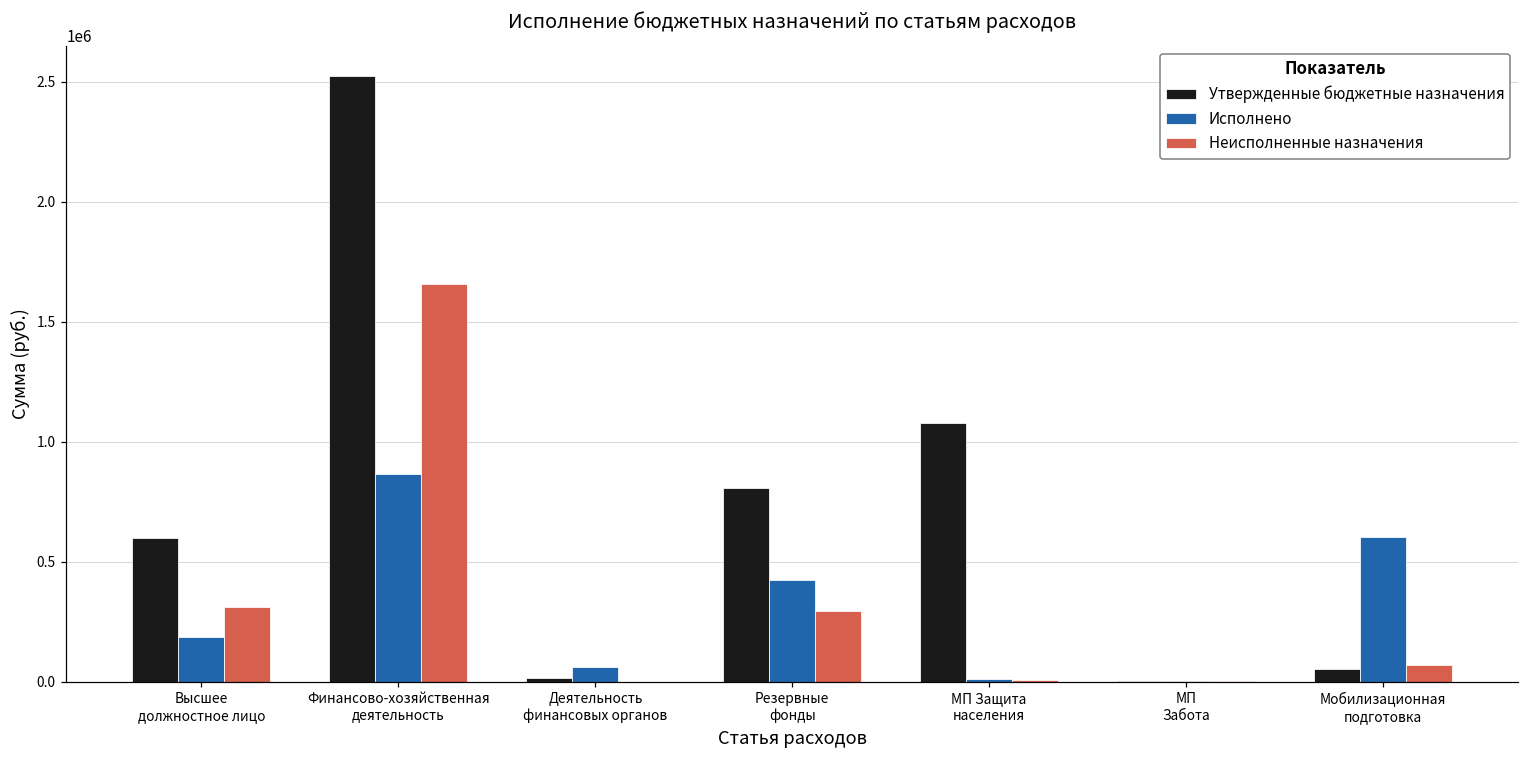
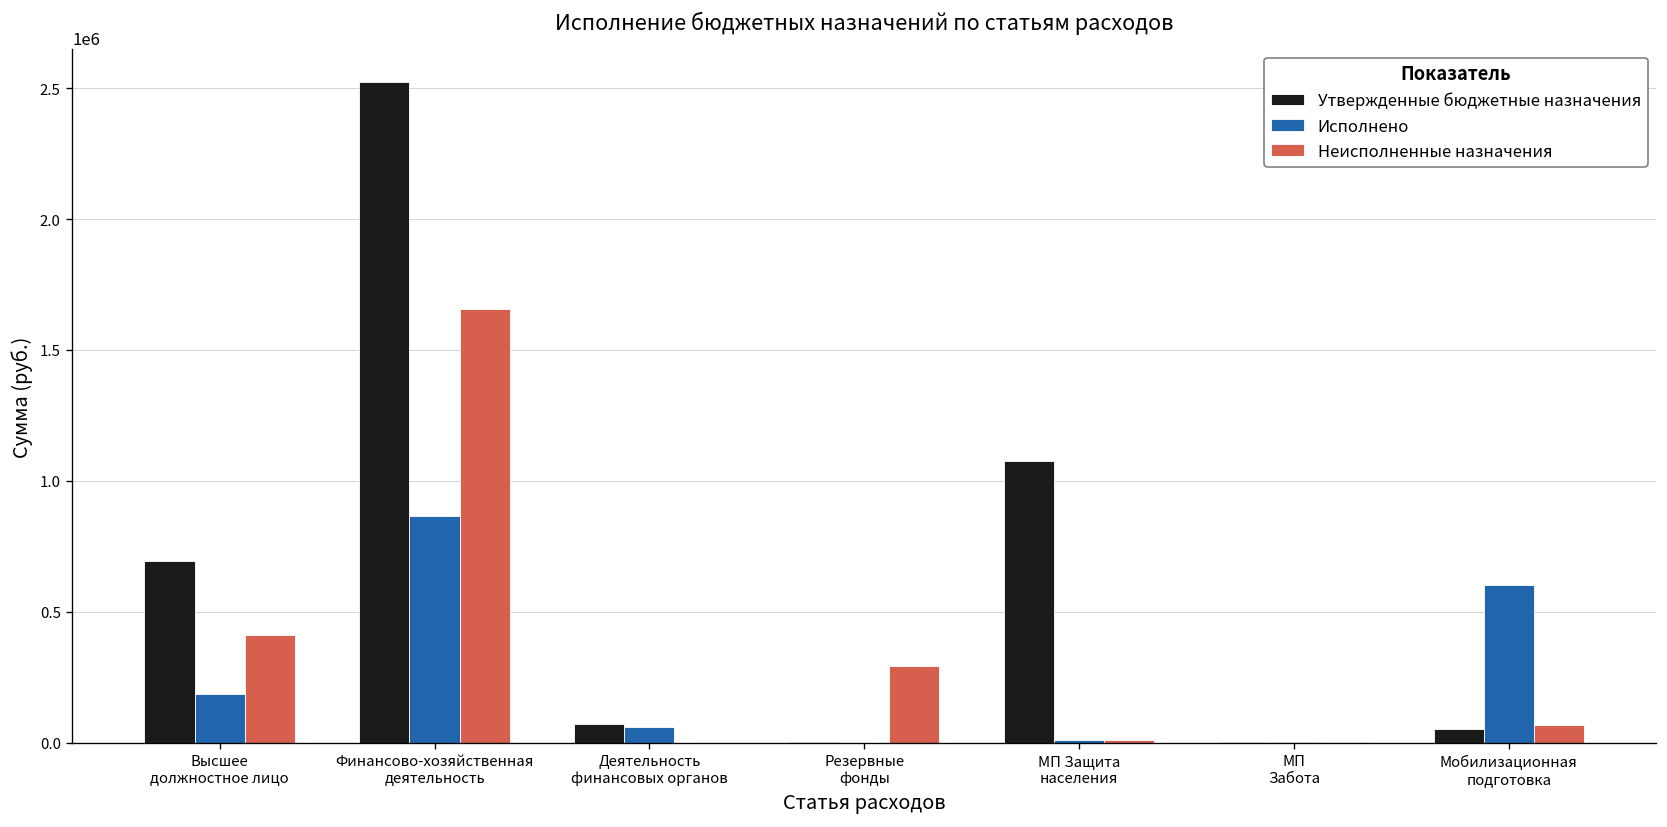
  {
    "Утвержденные бюджетные назначения": {
-     "Высшее должностное лицо": 600000,
+     "Высшее должностное лицо": 690000,
      "Финансово-хозяйственная деятельность": 2520000,
-     "Деятельность финансовых органов": 20000,
-     "Резервные фонды": 810000,
+     "Деятельность финансовых органов": 70000,
+     "Резервные фонды": 0,
      "МП Защита населения": 1080000,
      "Мобилизационная подготовка": 50000
    },
    "Исполнено": {
      "Высшее должностное лицо": 190000,
      "Финансово-хозяйственная деятельность": 860000,
      "Деятельность финансовых органов": 60000,
-     "Резервные фонды": 420000,
+     "Резервные фонды": 0,
      "МП Защита населения": 10000,
      "Мобилизационная подготовка": 600000
    },
    "Неисполненные назначения": {
-     "Высшее должностное лицо": 310000,
+     "Высшее должностное лицо": 410000,
      "Финансово-хозяйственная деятельность": 1660000,
      "Деятельность финансовых органов": 0,
      "Резервные фонды": 290000,
      "Мобилизационная подготовка": 70000
    }
  }
